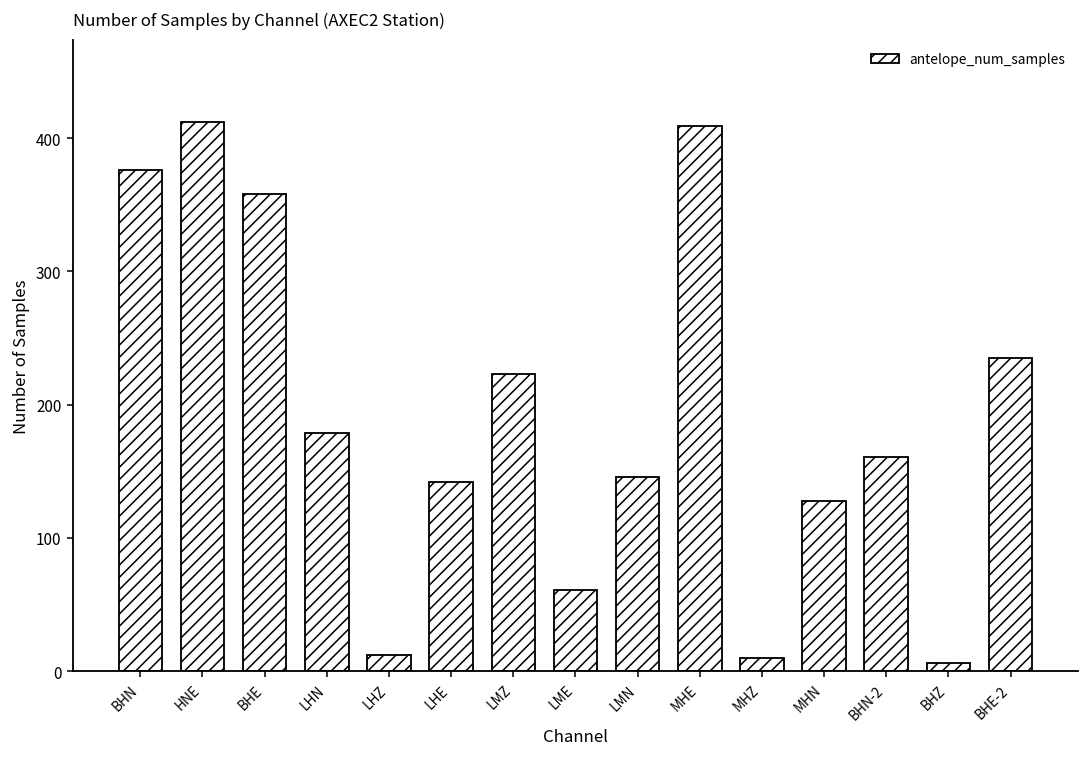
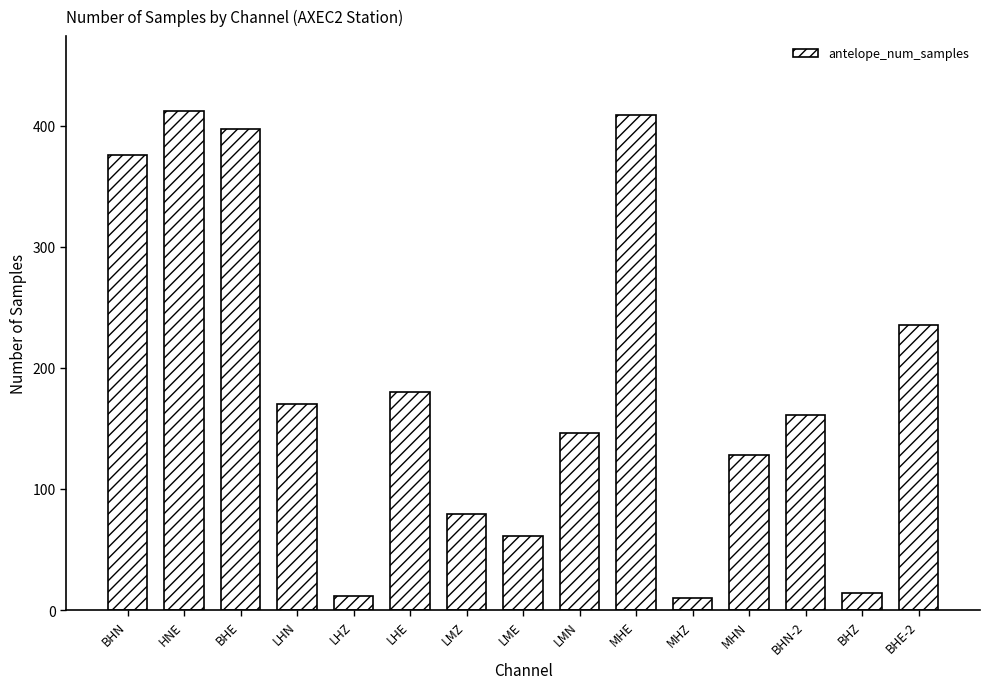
  {
    "BHN": 376,
    "HNE": 412,
-   "BHE": 358,
-   "LHN": 179,
+   "BHE": 397,
+   "LHN": 170,
    "LHZ": 12,
-   "LHE": 142,
-   "LMZ": 223,
+   "LHE": 180,
+   "LMZ": 79,
    "LME": 61,
    "LMN": 146,
    "MHE": 409,
    "MHZ": 10,
    "MHN": 128,
    "BHN-2": 161,
-   "BHZ": 6,
+   "BHZ": 14,
    "BHE-2": 235
  }
